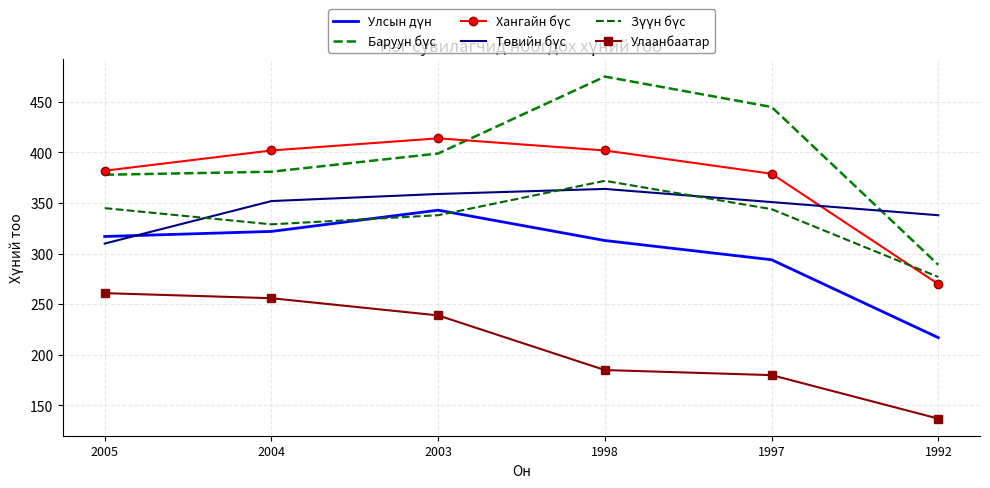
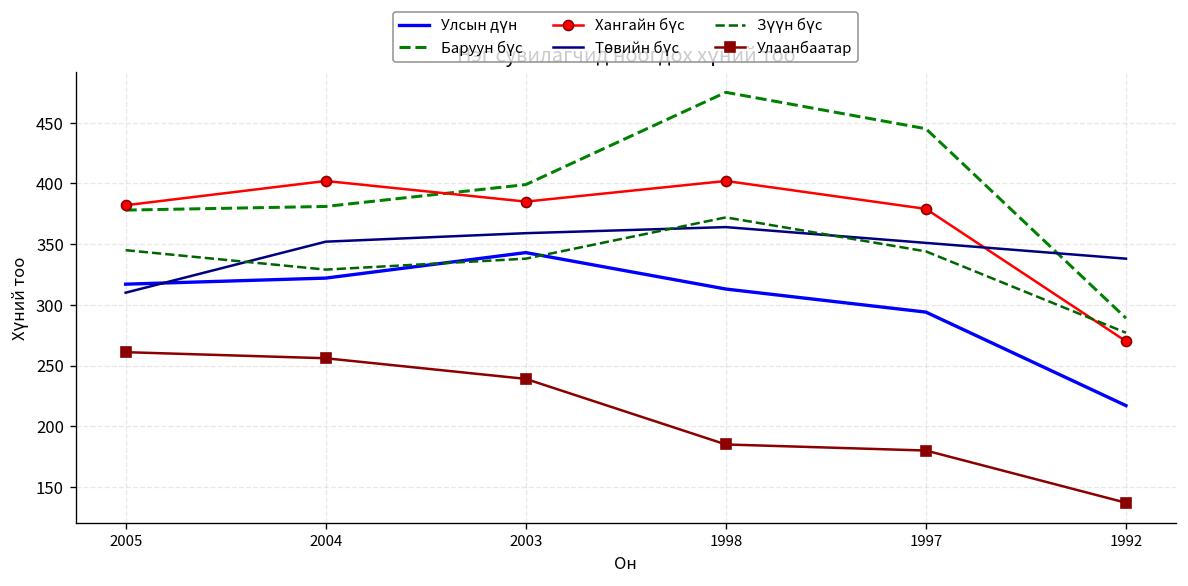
  {
    "Улсын дүн": {
      "2005": 317,
      "2004": 322,
      "2003": 343,
      "1998": 313,
      "1997": 294,
      "1992": 217
    },
    "Хангайн бүс": {
      "2005": 382,
      "2004": 402,
-     "2003": 414,
+     "2003": 385,
      "1998": 402,
      "1997": 379,
      "1992": 270
    },
    "Төвийн бүс": {
      "2005": 310,
      "2004": 352,
      "2003": 359,
      "1998": 364,
      "1997": 351,
      "1992": 338
    },
    "Улаанбаатар": {
      "2005": 261,
      "2004": 256,
      "2003": 239,
      "1998": 185,
      "1997": 180,
      "1992": 137
    }
  }
